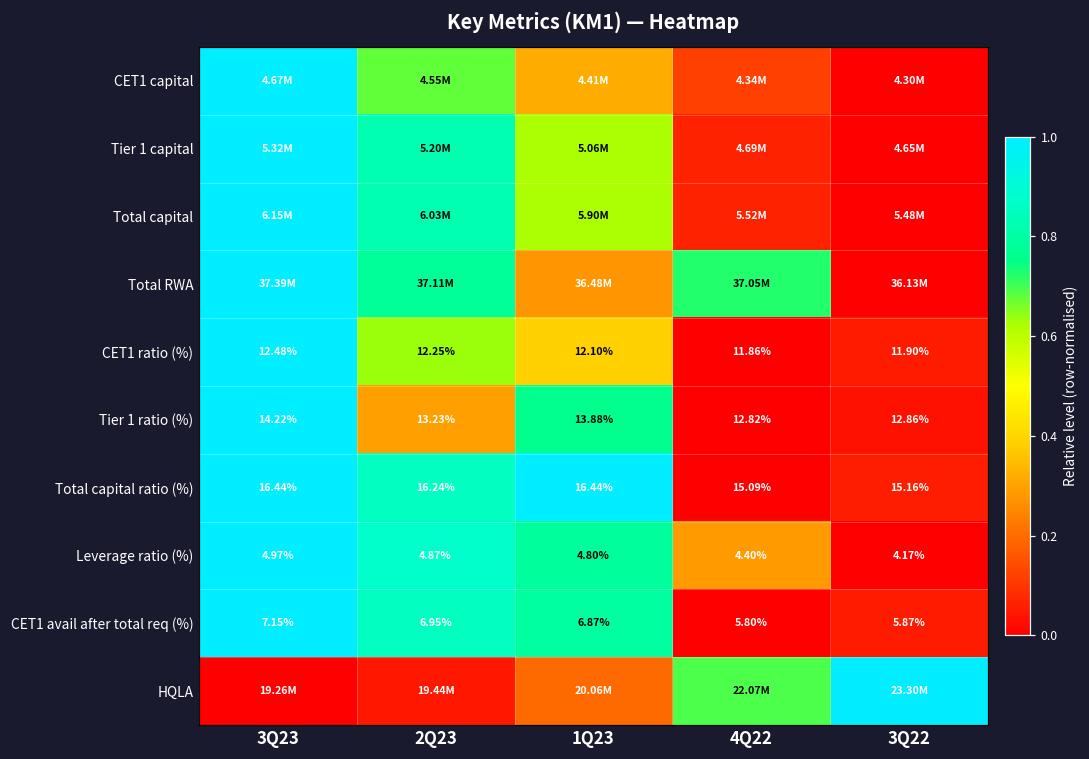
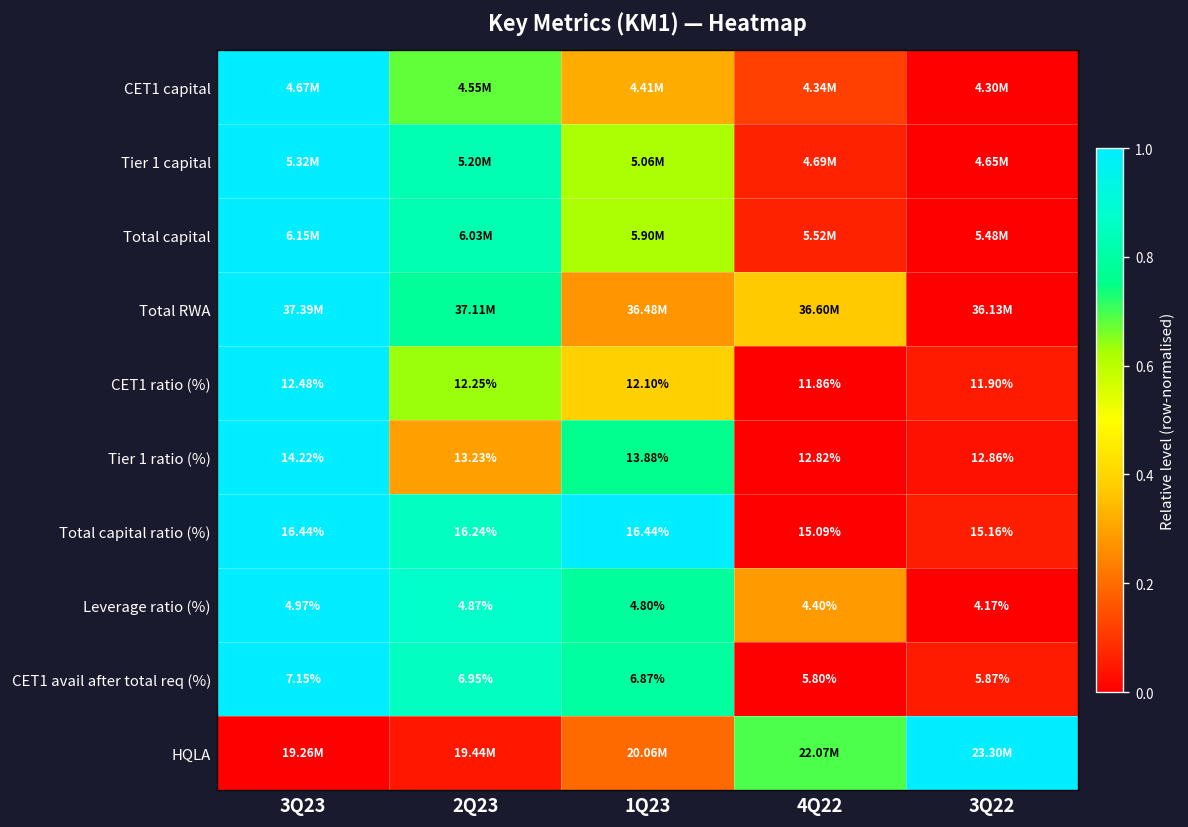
  {
    "CET1 capital": {
      "3Q23": "4.67M",
      "2Q23": "4.55M",
      "1Q23": "4.41M",
      "4Q22": "4.34M",
      "3Q22": "4.30M"
    },
    "Tier 1 capital": {
      "3Q23": "5.32M",
      "2Q23": "5.20M",
      "1Q23": "5.06M",
      "4Q22": "4.69M",
      "3Q22": "4.65M"
    },
    "Total capital": {
      "3Q23": "6.15M",
      "2Q23": "6.03M",
      "1Q23": "5.90M",
      "4Q22": "5.52M",
      "3Q22": "5.48M"
    },
    "Total RWA": {
      "3Q23": "37.39M",
      "2Q23": "37.11M",
      "1Q23": "36.48M",
-     "4Q22": "37.05M",
+     "4Q22": "36.60M",
      "3Q22": "36.13M"
    },
    "CET1 ratio (%)": {
      "3Q23": "12.48%",
      "2Q23": "12.25%",
      "1Q23": "12.10%",
      "4Q22": "11.86%",
      "3Q22": "11.90%"
    },
    "Tier 1 ratio (%)": {
      "3Q23": "14.22%",
      "2Q23": "13.23%",
      "1Q23": "13.88%",
      "4Q22": "12.82%",
      "3Q22": "12.86%"
    },
    "Total capital ratio (%)": {
      "3Q23": "16.44%",
      "2Q23": "16.24%",
      "1Q23": "16.44%",
      "4Q22": "15.09%",
      "3Q22": "15.16%"
    },
    "Leverage ratio (%)": {
      "3Q23": "4.97%",
      "2Q23": "4.87%",
      "1Q23": "4.80%",
      "4Q22": "4.40%",
      "3Q22": "4.17%"
    },
    "CET1 avail after total req (%)": {
      "3Q23": "7.15%",
      "2Q23": "6.95%",
      "1Q23": "6.87%",
      "4Q22": "5.80%",
      "3Q22": "5.87%"
    },
    "HQLA": {
      "3Q23": "19.26M",
      "2Q23": "19.44M",
      "1Q23": "20.06M",
      "4Q22": "22.07M",
      "3Q22": "23.30M"
    }
  }
